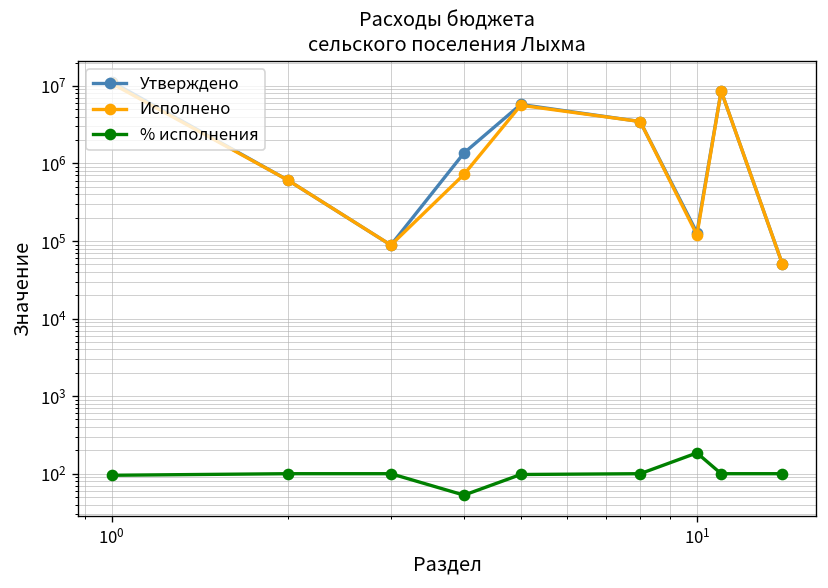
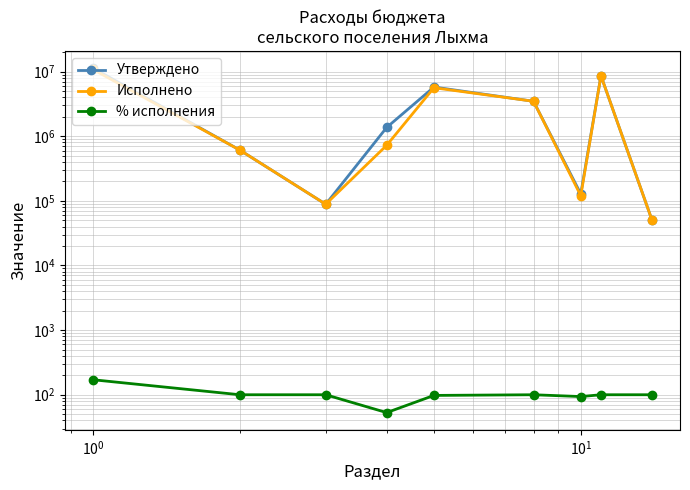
  {
    "% исполнения": {
-     "10^0": 100,
-     "10^1": 190
+     "10^0": 170,
+     "10^1": 90
    }
  }
